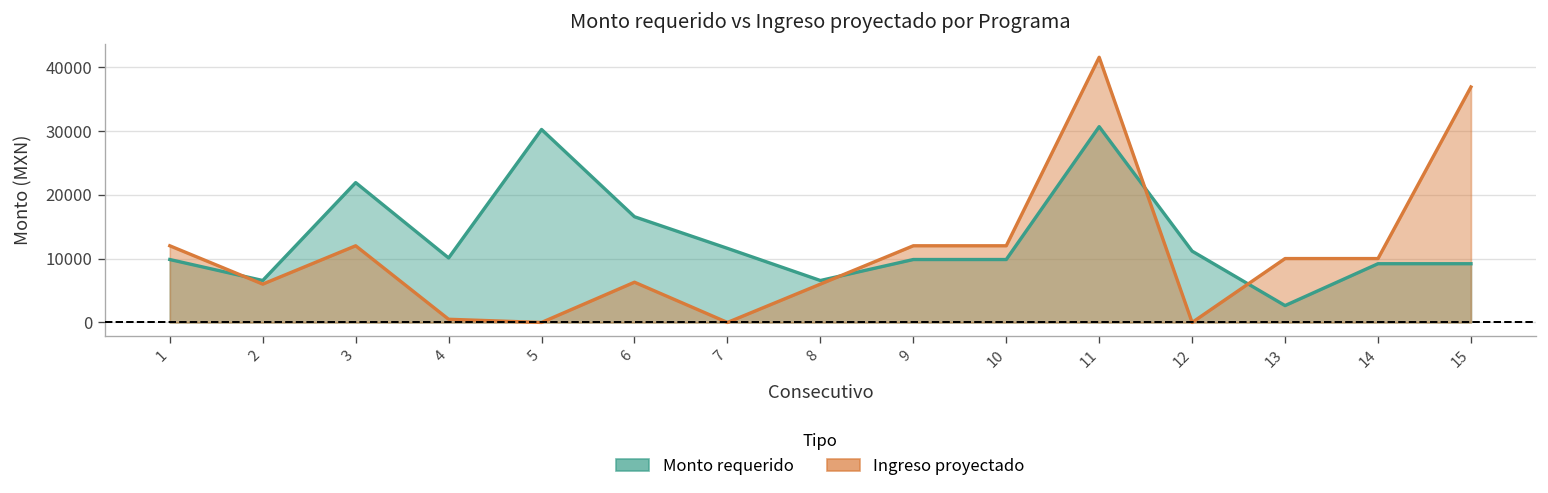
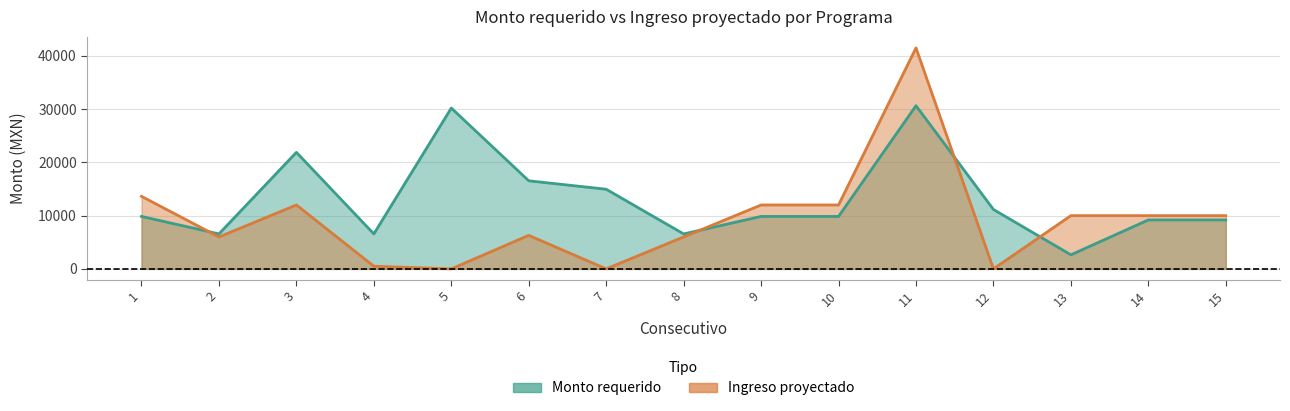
  {
    "Monto requerido": {
      "1": 10000,
      "2": 7000,
      "3": 22000,
-     "4": 10000,
+     "4": 7000,
      "5": 30000,
      "6": 17000,
-     "7": 12000,
+     "7": 15000,
      "8": 7000,
      "9": 10000,
      "10": 10000,
      "11": 31000,
      "12": 11000,
      "13": 3000,
      "14": 9000,
      "15": 9000
    },
    "Ingreso proyectado": {
-     "1": 12000,
+     "1": 14000,
      "2": 6000,
      "3": 12000,
      "4": 1000,
      "5": 0,
      "6": 6000,
      "7": 0,
      "8": 6000,
      "9": 12000,
      "10": 12000,
      "11": 42000,
      "12": 0,
      "13": 10000,
      "14": 10000,
-     "15": 37000
+     "15": 10000
    }
  }
